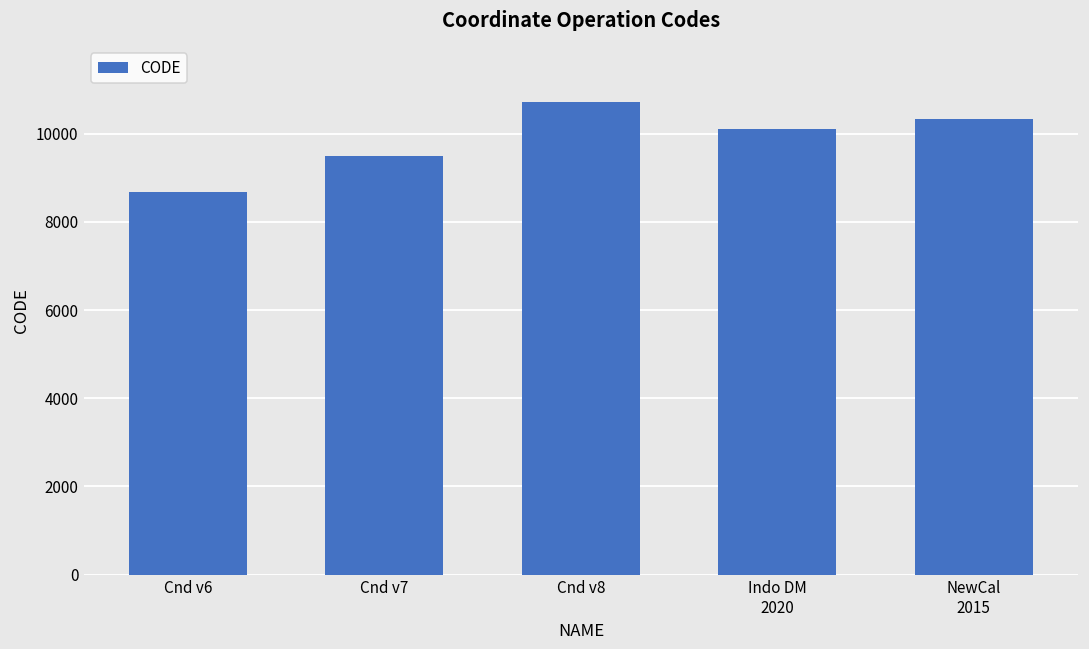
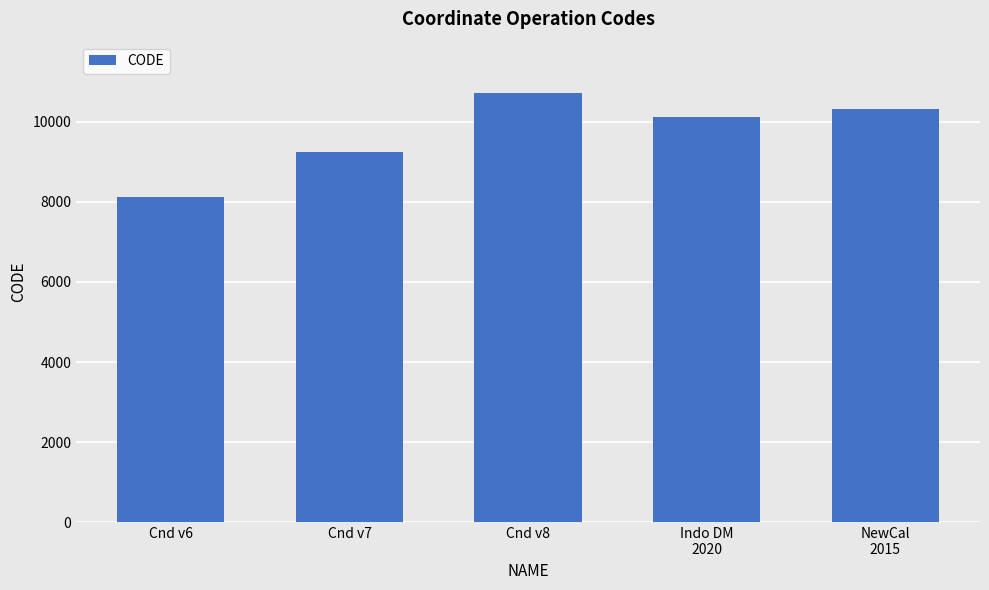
  {
-   "Cnd v6": 8700,
-   "Cnd v7": 9500,
+   "Cnd v6": 8100,
+   "Cnd v7": 9200,
    "Cnd v8": 10700,
    "Indo DM 2020": 10100,
    "NewCal 2015": 10300
  }
